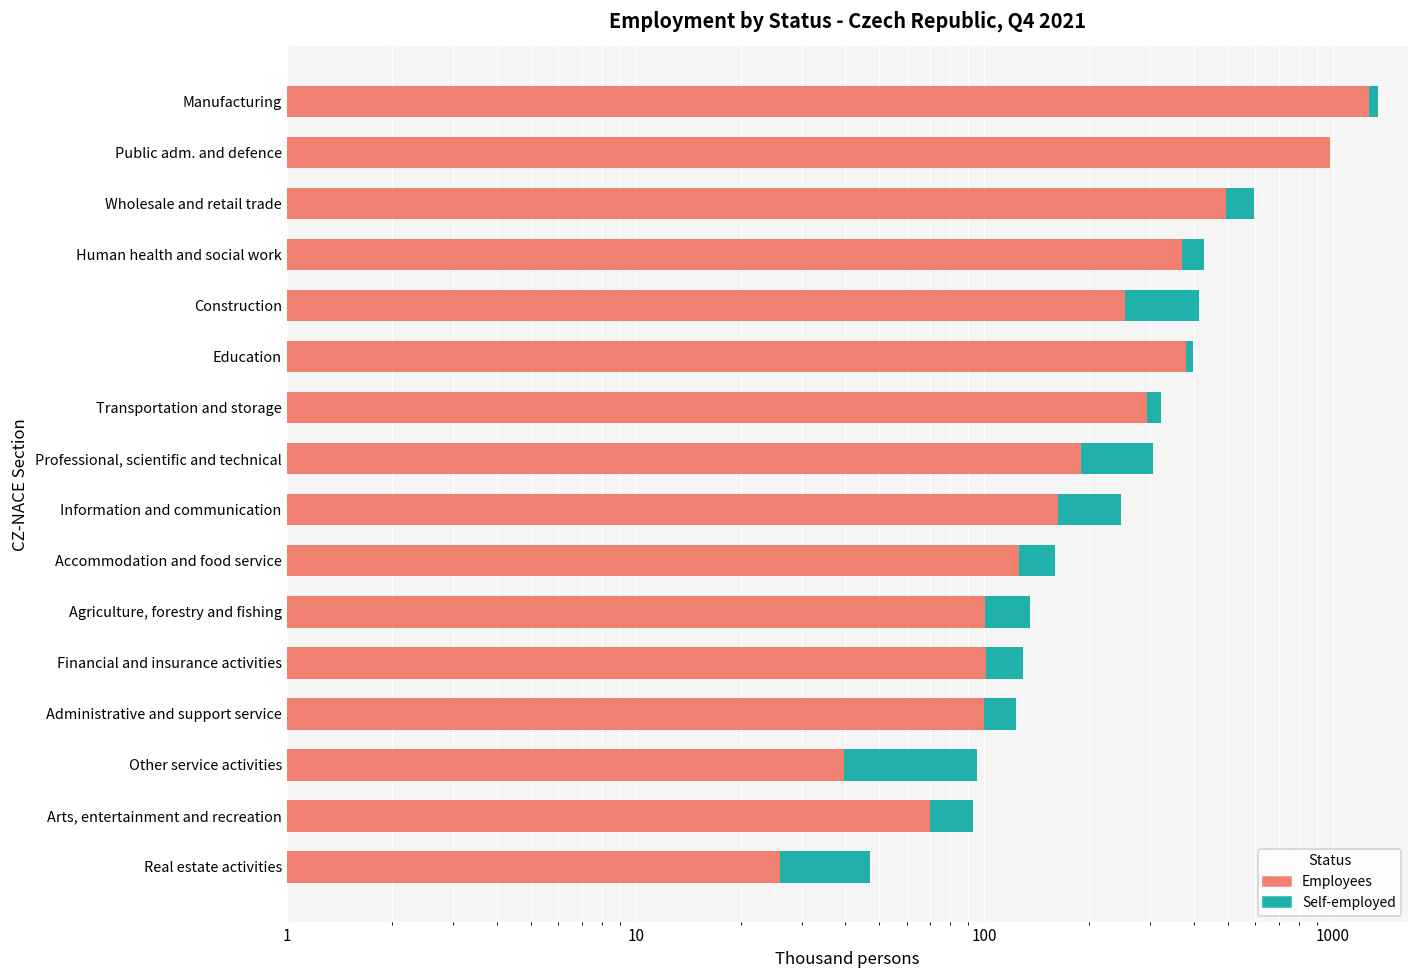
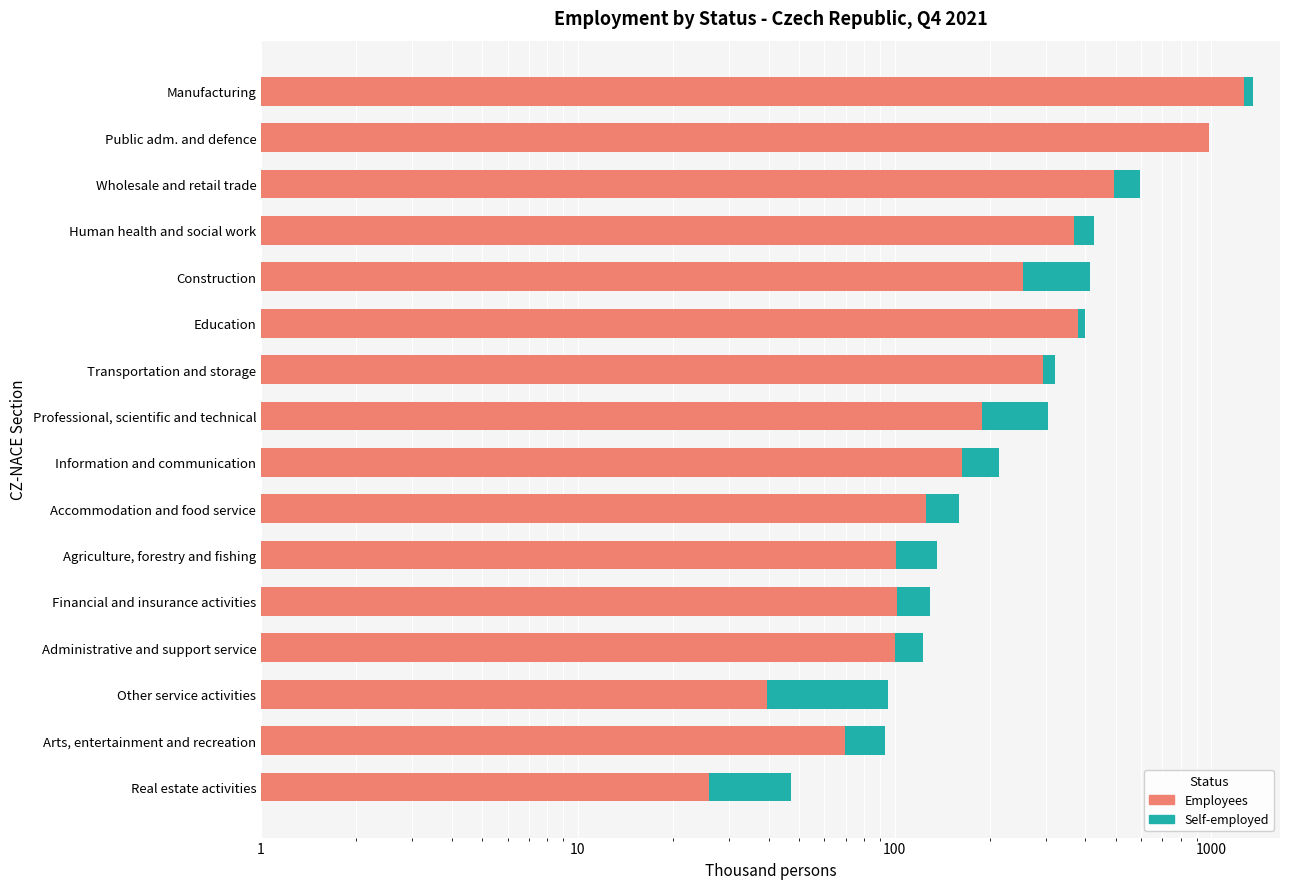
  {
    "Employees": {
      "Manufacturing": 1270,
      "Public adm. and defence": 980,
      "Wholesale and retail trade": 490,
      "Human health and social work": 370,
      "Construction": 250,
      "Education": 380,
      "Transportation and storage": 290,
      "Professional, scientific and technical": 190,
      "Information and communication": 160,
      "Accommodation and food service": 126,
      "Agriculture, forestry and fishing": 101,
      "Financial and insurance activities": 102,
      "Administrative and support service": 100,
      "Other service activities": 40,
      "Arts, entertainment and recreation": 70,
      "Real estate activities": 26
    },
    "Self-employed": {
      "Manufacturing": 80,
      "Public adm. and defence": 1.13,
      "Wholesale and retail trade": 100,
      "Human health and social work": 57,
      "Construction": 160,
      "Education": 19,
      "Transportation and storage": 27,
      "Professional, scientific and technical": 116,
-     "Information and communication": 84,
+     "Information and communication": 50,
      "Accommodation and food service": 34,
      "Agriculture, forestry and fishing": 35,
      "Financial and insurance activities": 28,
      "Administrative and support service": 23,
      "Other service activities": 56,
      "Arts, entertainment and recreation": 23,
      "Real estate activities": 21
    }
  }
